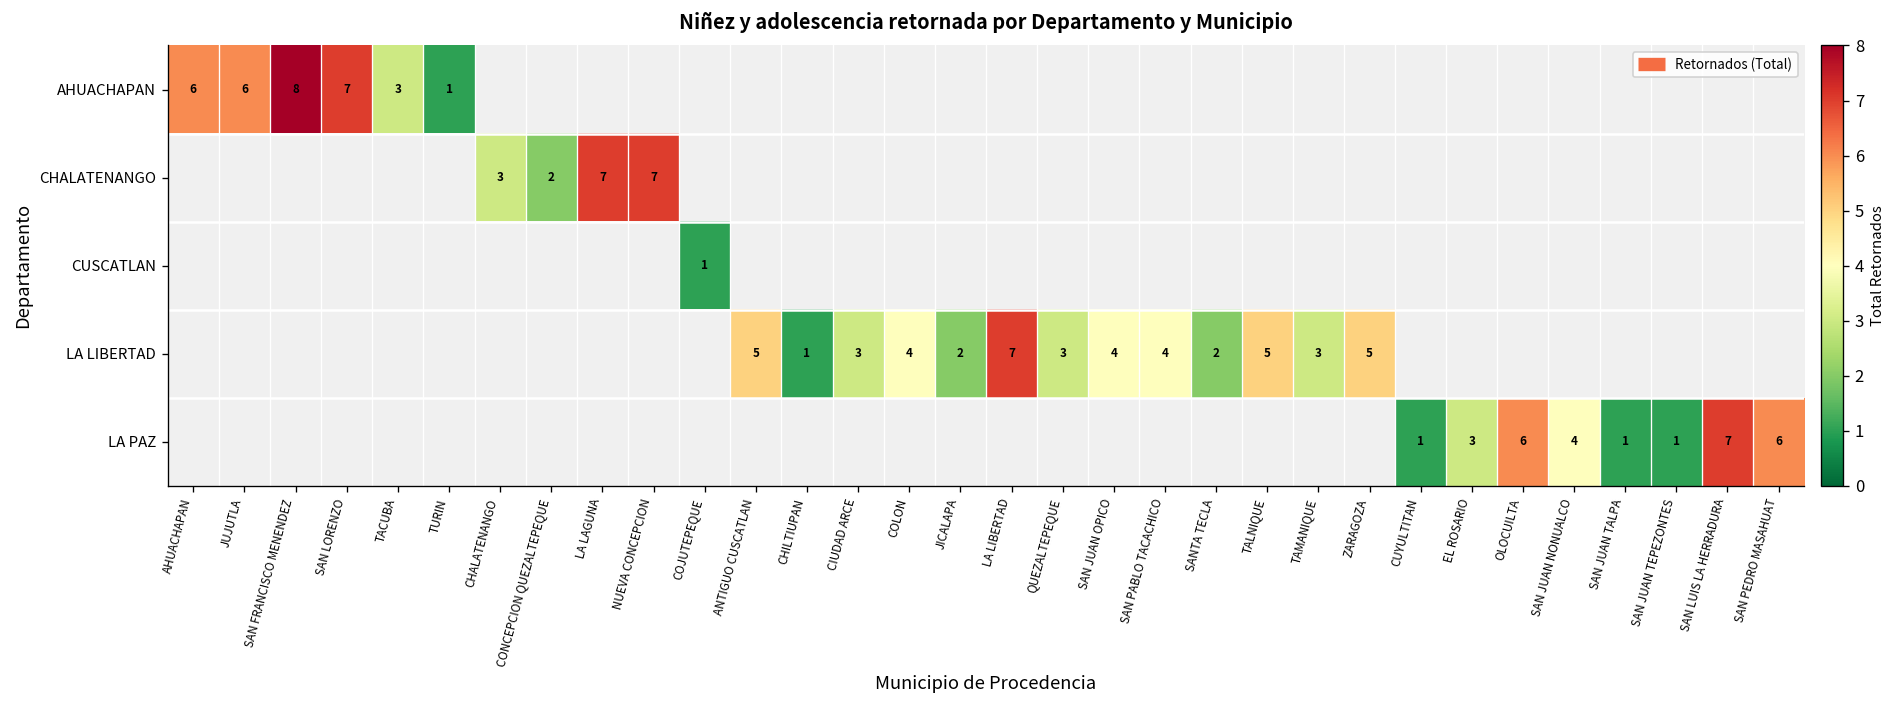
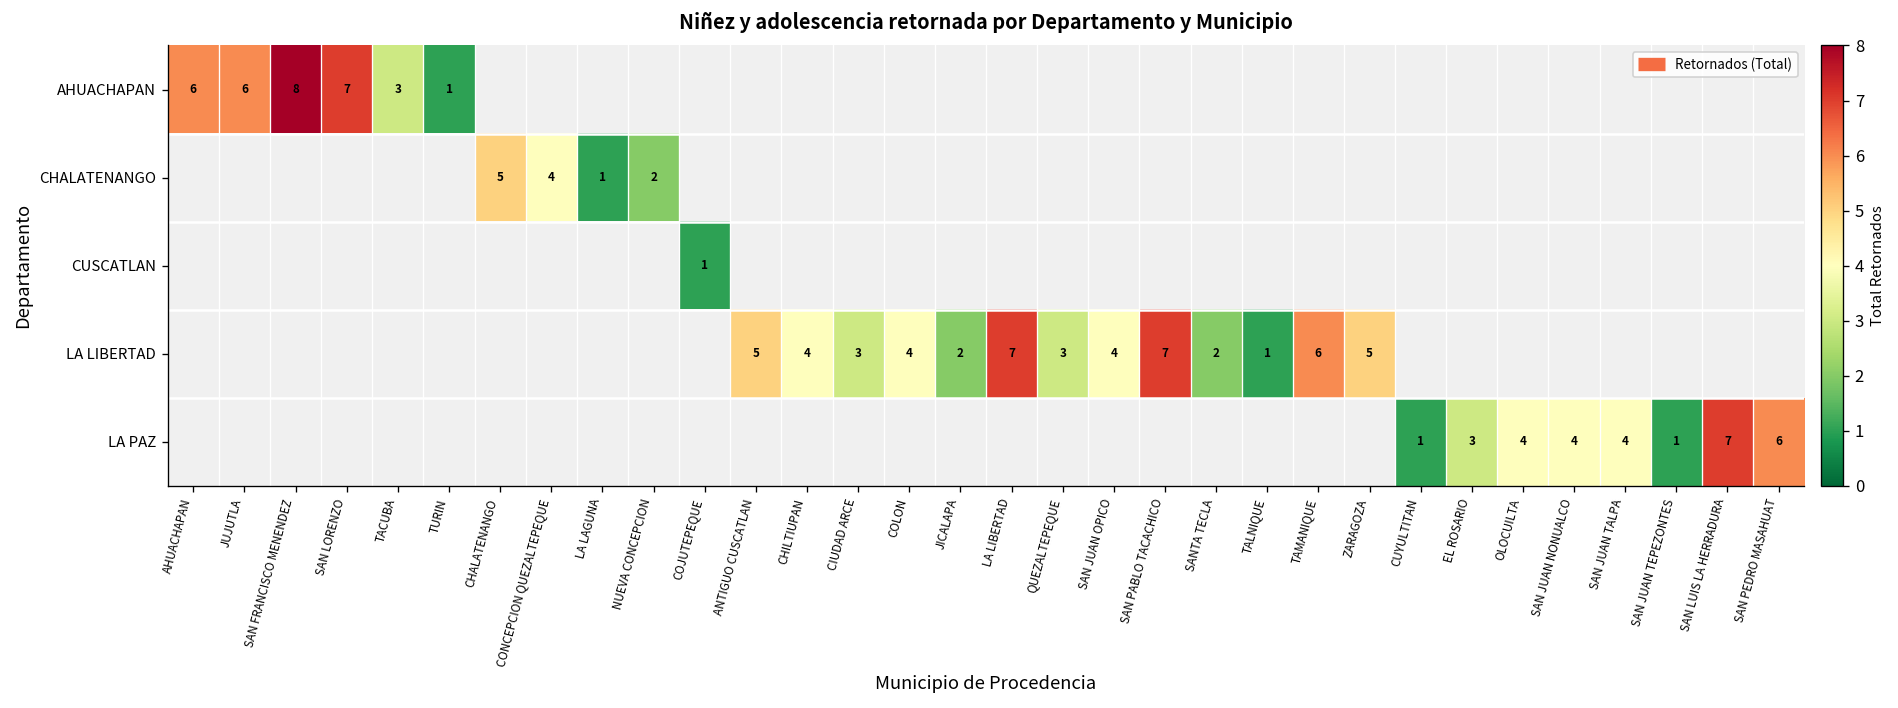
  {
    "AHUACHAPAN": {
      "AHUACHAPAN": 6,
      "JUJUTLA": 6,
      "SAN FRANCISCO MENENDEZ": 8,
      "SAN LORENZO": 7,
      "TACUBA": 3,
      "TURIN": 1
    },
    "CHALATENANGO": {
-     "CHALATENANGO": 3,
-     "CONCEPCION QUEZALTEPEQUE": 2,
-     "LA LAGUNA": 7,
-     "NUEVA CONCEPCION": 7
+     "CHALATENANGO": 5,
+     "CONCEPCION QUEZALTEPEQUE": 4,
+     "LA LAGUNA": 1,
+     "NUEVA CONCEPCION": 2
    },
    "CUSCATLAN": {
      "COJUTEPEQUE": 1
    },
    "LA LIBERTAD": {
      "ANTIGUO CUSCATLAN": 5,
-     "CHILTIUPAN": 1,
+     "CHILTIUPAN": 4,
      "CIUDAD ARCE": 3,
      "COLON": 4,
      "JICALAPA": 2,
      "LA LIBERTAD": 7,
      "QUEZALTEPEQUE": 3,
      "SAN JUAN OPICO": 4,
-     "SAN PABLO TACACHICO": 4,
+     "SAN PABLO TACACHICO": 7,
      "SANTA TECLA": 2,
-     "TALNIQUE": 5,
-     "TAMANIQUE": 3,
+     "TALNIQUE": 1,
+     "TAMANIQUE": 6,
      "ZARAGOZA": 5
    },
    "LA PAZ": {
      "CUYULTITAN": 1,
      "EL ROSARIO": 3,
-     "OLOCUILTA": 6,
+     "OLOCUILTA": 4,
      "SAN JUAN NONUALCO": 4,
-     "SAN JUAN TALPA": 1,
+     "SAN JUAN TALPA": 4,
      "SAN JUAN TEPEZONTES": 1,
      "SAN LUIS LA HERRADURA": 7,
      "SAN PEDRO MASAHUAT": 6
    }
  }
